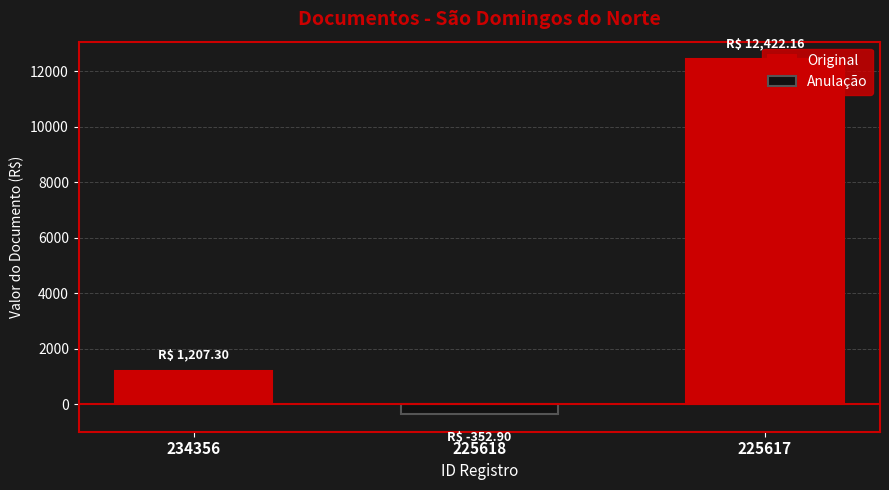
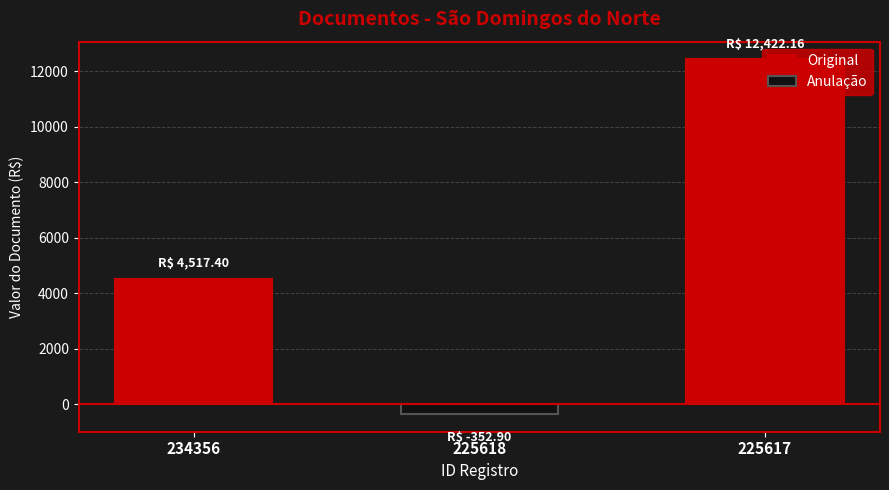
  {
-   "234356": "1,207.30",
+   "234356": "4,517.40",
    "225618": "-352.90"
  }
